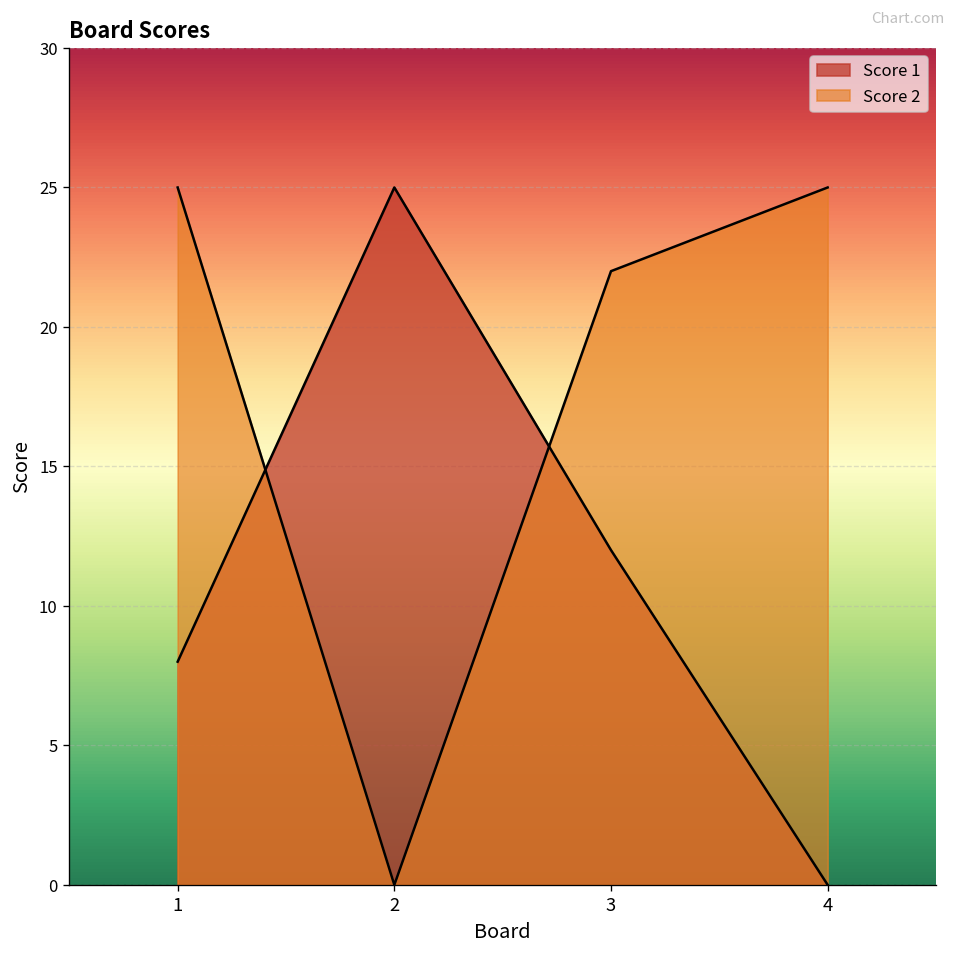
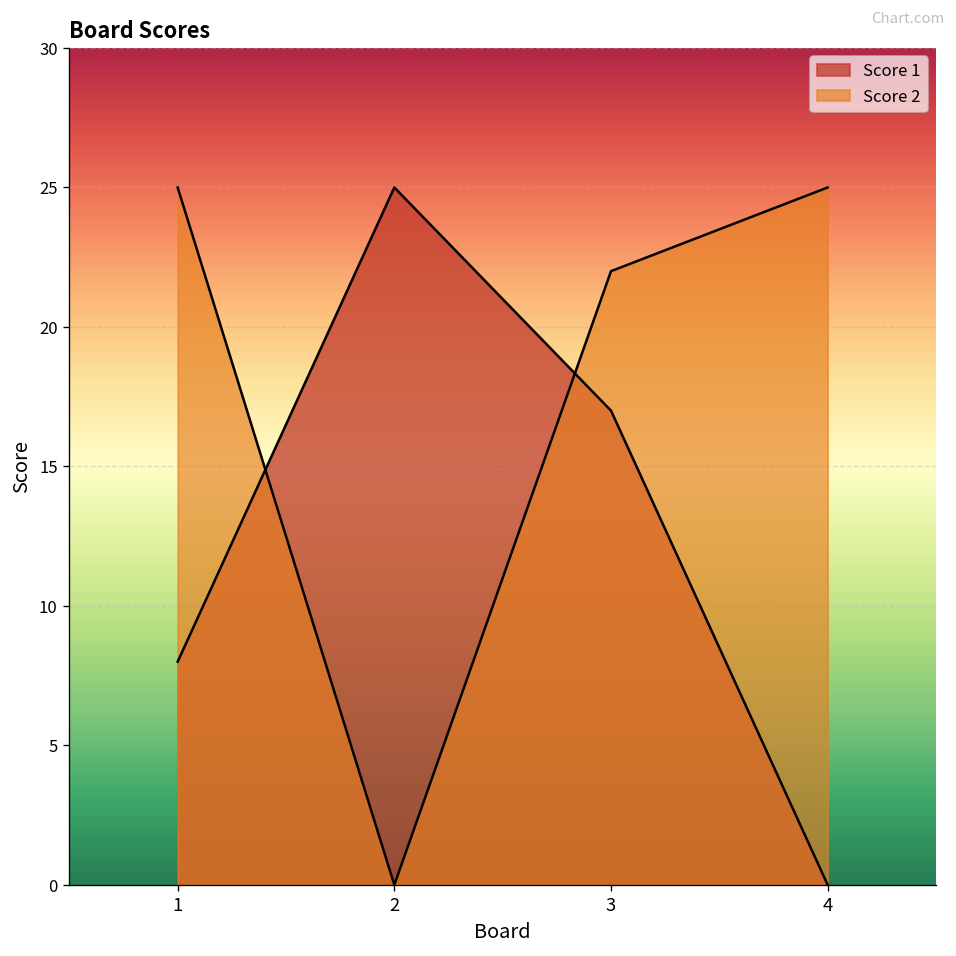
  {
    "Score 1": {
      "1": 8,
      "2": 25,
-     "3": 12,
+     "3": 17,
      "4": 0
    },
    "Score 2": {
      "1": 25,
      "2": 0,
      "3": 22,
      "4": 25
    }
  }
